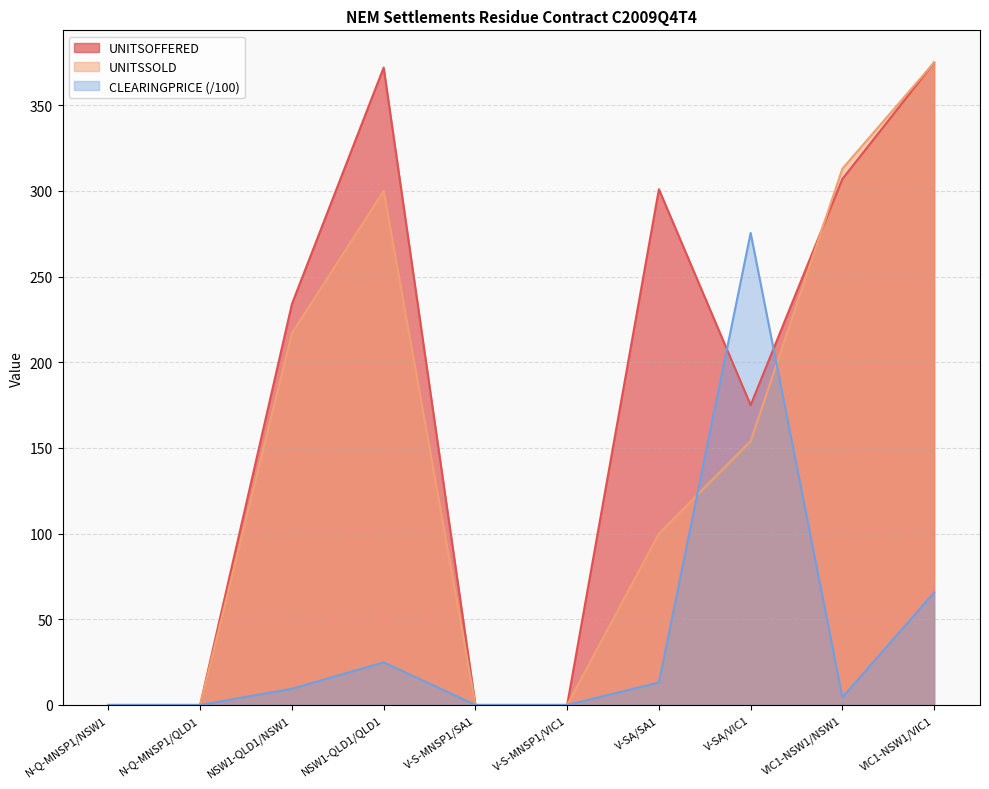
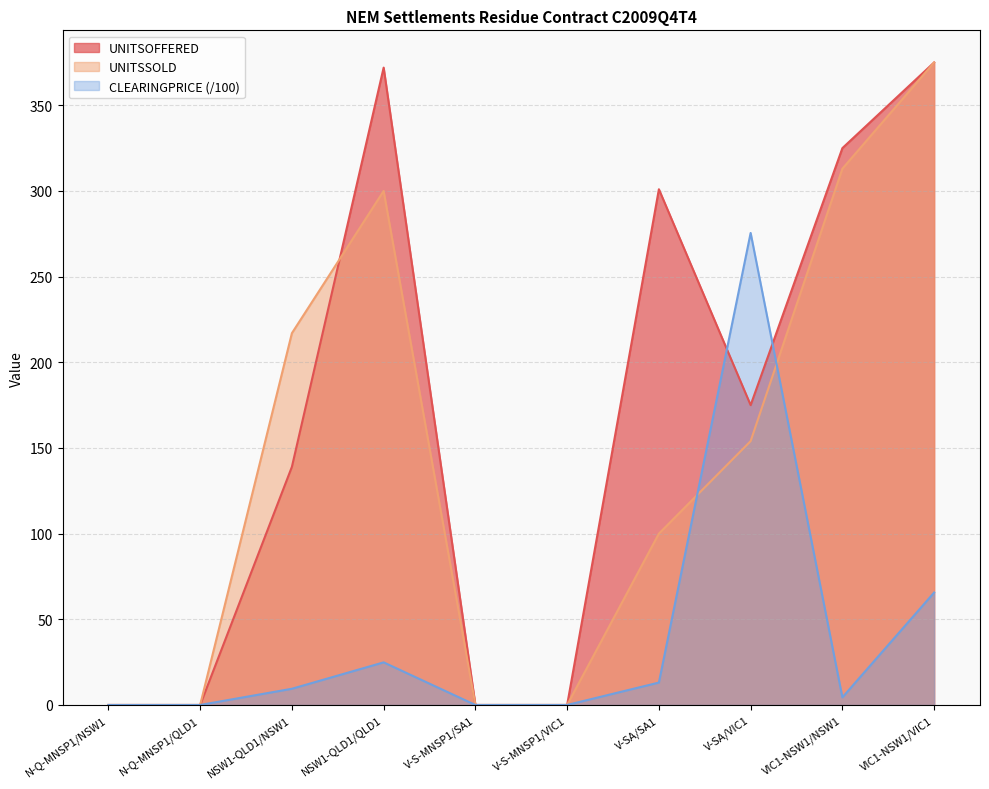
  {
    "UNITSOFFERED": {
-     "NSW1-QLD1/NSW1": 234,
+     "NSW1-QLD1/NSW1": 139,
      "NSW1-QLD1/QLD1": 372,
      "V-SA/SA1": 301,
      "V-SA/VIC1": 175,
-     "VIC1-NSW1/NSW1": 307
+     "VIC1-NSW1/NSW1": 325
    },
    "UNITSSOLD": {
      "NSW1-QLD1/NSW1": 217,
      "NSW1-QLD1/QLD1": 300,
      "V-SA/SA1": 100,
      "V-SA/VIC1": 154,
      "VIC1-NSW1/NSW1": 313
    },
    "CLEARINGPRICE (/100)": {
      "NSW1-QLD1/NSW1": 9,
      "NSW1-QLD1/QLD1": 25,
      "V-SA/SA1": 13,
      "V-SA/VIC1": 276,
      "VIC1-NSW1/NSW1": 4,
      "VIC1-NSW1/VIC1": 66
    }
  }
